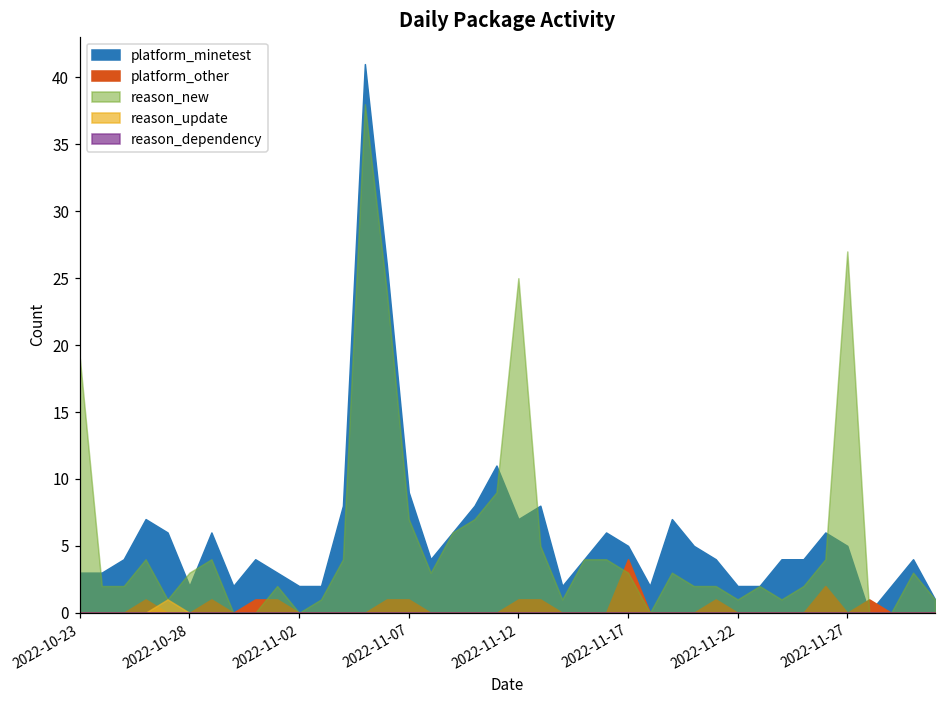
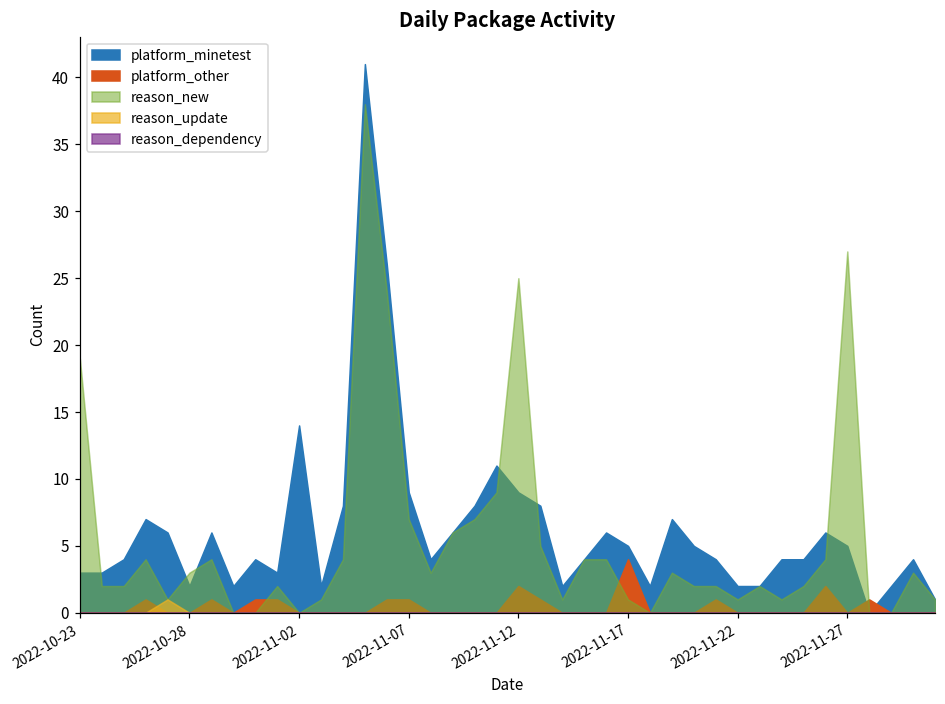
  {
    "platform_minetest": {
      "2022-10-23": 3,
      "2022-10-28": 2,
-     "2022-11-02": 2,
+     "2022-11-02": 14,
      "2022-11-07": 9,
-     "2022-11-12": 7,
+     "2022-11-12": 9,
      "2022-11-17": 5,
      "2022-11-22": 2,
      "2022-11-27": 5
    },
    "platform_other": {
      "2022-11-07": 1,
-     "2022-11-12": 1,
+     "2022-11-12": 2,
      "2022-11-17": 4
    },
    "reason_new": {
      "2022-10-23": 19,
      "2022-10-28": 3,
      "2022-11-07": 7,
      "2022-11-12": 25,
-     "2022-11-17": 3,
+     "2022-11-17": 1,
      "2022-11-22": 1,
      "2022-11-27": 27
    }
  }
